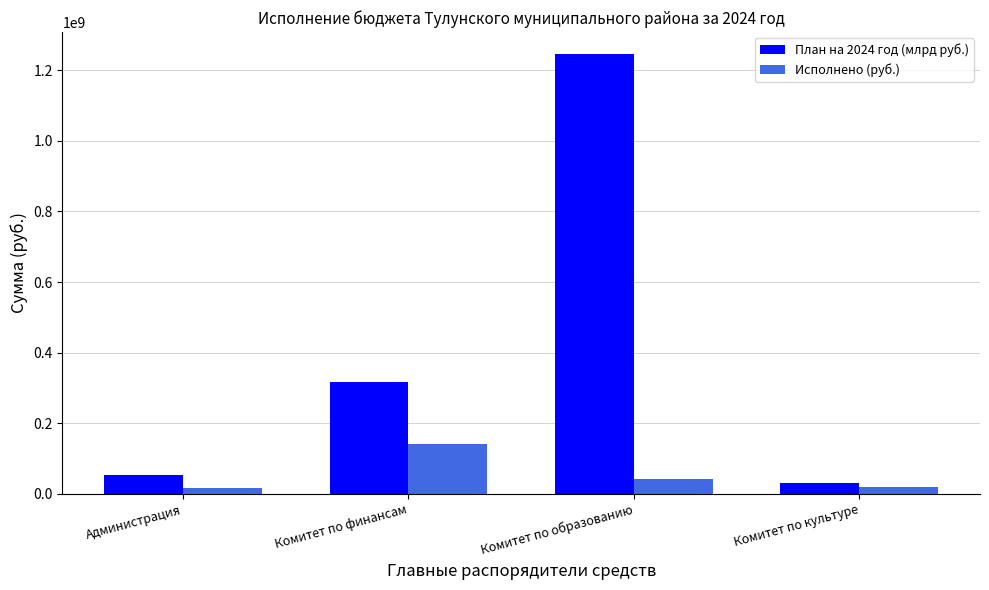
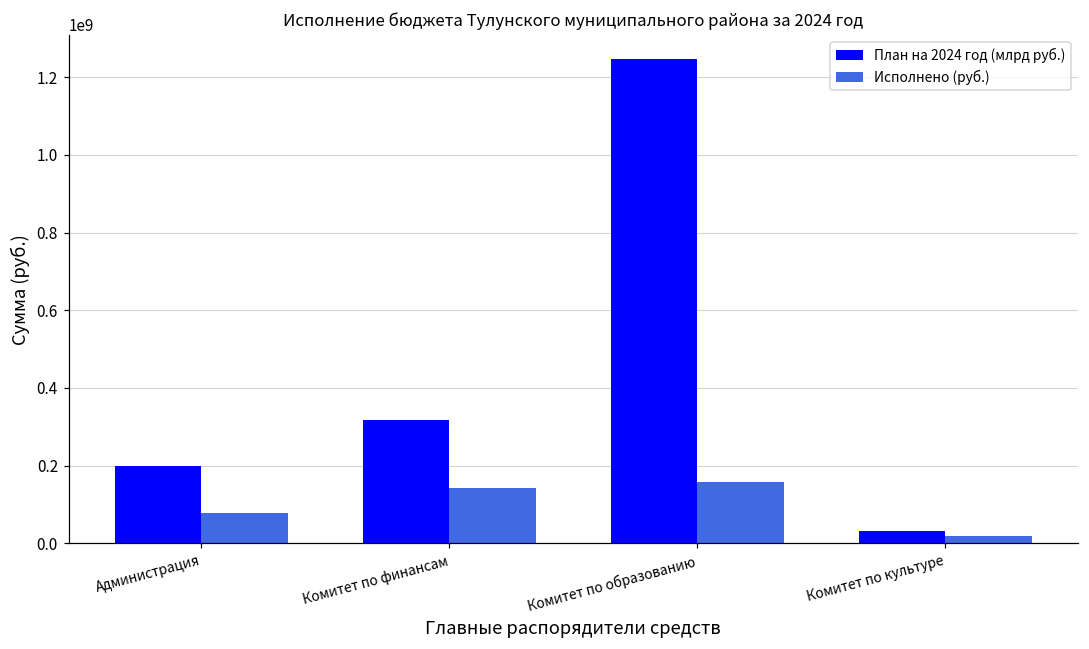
  {
    "План на 2024 год (млрд руб.)": {
-     "Администрация": 50000000,
+     "Администрация": 200000000,
      "Комитет по финансам": 320000000,
      "Комитет по образованию": 1250000000,
      "Комитет по культуре": 30000000
    },
    "Исполнено (руб.)": {
-     "Администрация": 20000000,
+     "Администрация": 80000000,
      "Комитет по финансам": 140000000,
-     "Комитет по образованию": 40000000,
+     "Комитет по образованию": 160000000,
      "Комитет по культуре": 20000000
    }
  }
